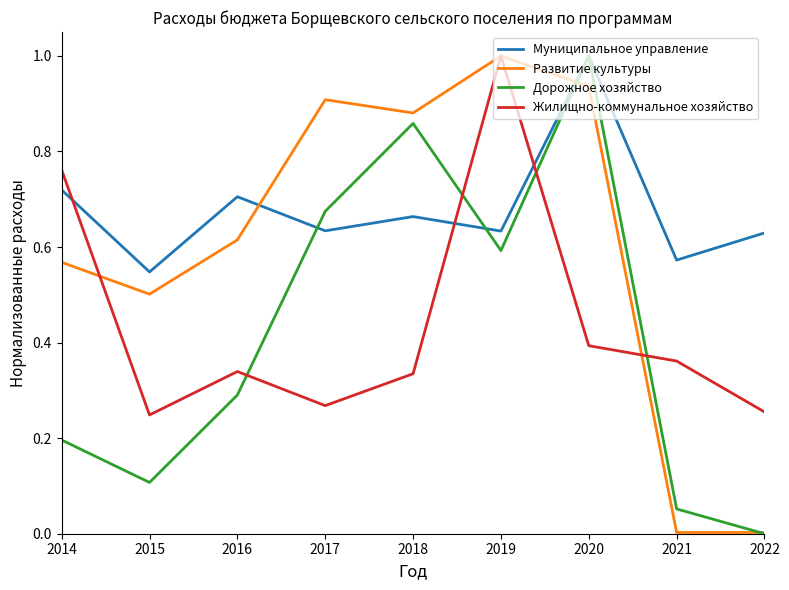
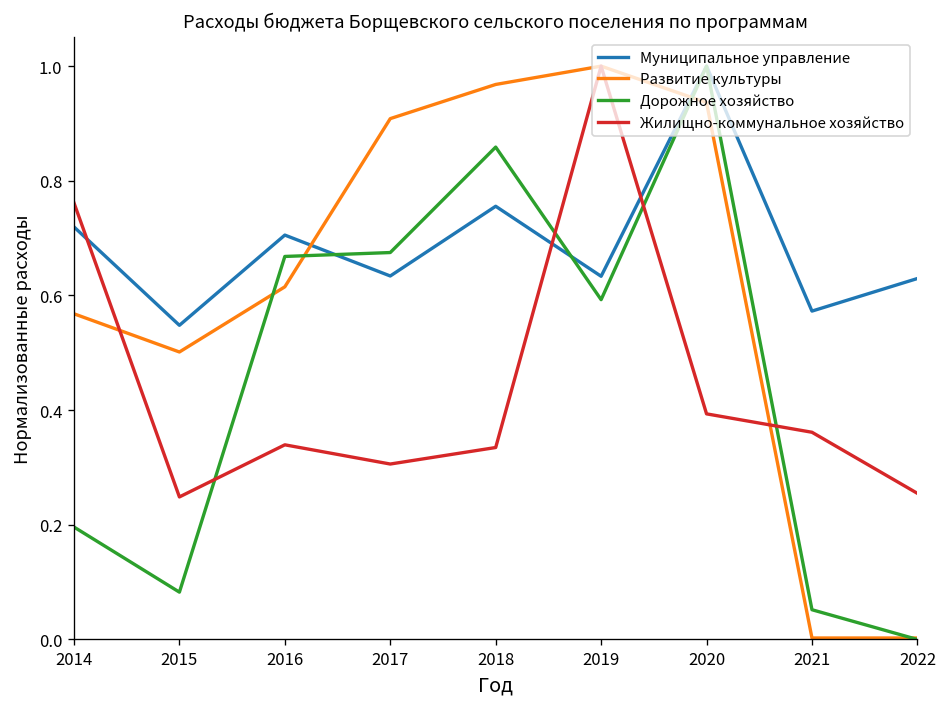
  {
    "Муниципальное управление": {
      "2014": 0.72,
      "2015": 0.55,
      "2016": 0.71,
      "2017": 0.63,
-     "2018": 0.66,
+     "2018": 0.76,
      "2019": 0.63,
      "2021": 0.57,
      "2022": 0.63
    },
    "Развитие культуры": {
      "2014": 0.57,
      "2015": 0.50,
      "2016": 0.62,
      "2017": 0.91,
-     "2018": 0.88,
+     "2018": 0.97,
      "2021": 0.00
    },
    "Дорожное хозяйство": {
      "2014": 0.20,
-     "2015": 0.11,
-     "2016": 0.29,
+     "2015": 0.08,
+     "2016": 0.67,
      "2017": 0.67,
      "2018": 0.86,
      "2019": 0.59,
      "2021": 0.05
    },
    "Жилищно-коммунальное хозяйство": {
      "2014": 0.76,
      "2015": 0.25,
      "2016": 0.34,
-     "2017": 0.27,
+     "2017": 0.31,
      "2018": 0.33,
      "2020": 0.39,
      "2021": 0.36,
      "2022": 0.25
    }
  }
